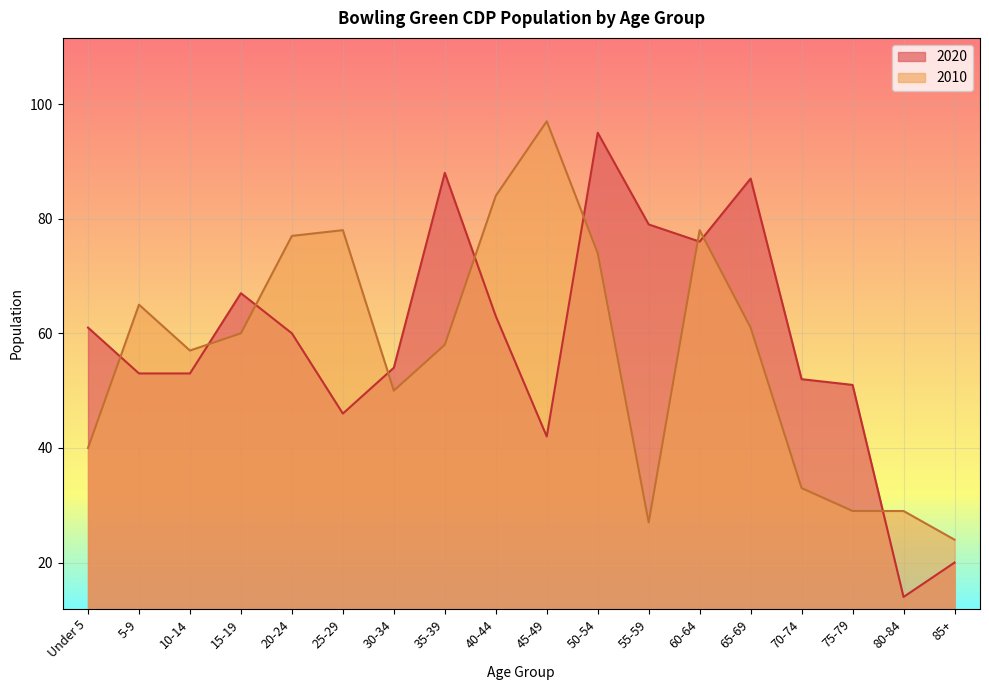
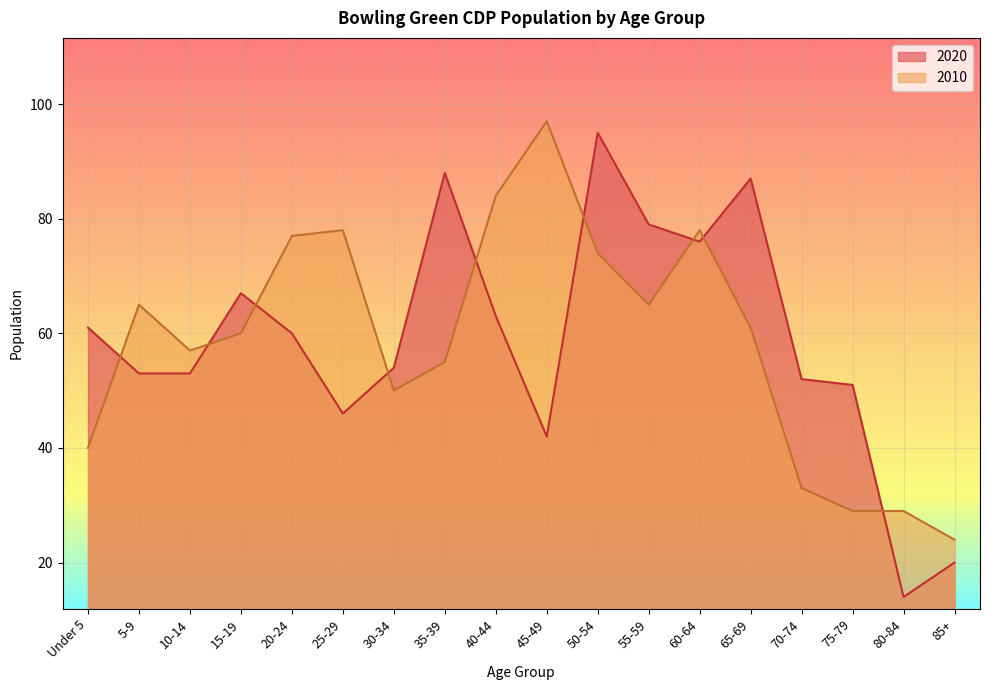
  {
    "2020": {
      "Under 5": 61,
      "5-9": 53,
      "10-14": 53,
      "15-19": 67,
      "20-24": 60,
      "25-29": 46,
      "30-34": 54,
      "35-39": 88,
      "40-44": 63,
      "45-49": 42,
      "50-54": 95,
      "55-59": 79,
      "60-64": 76,
      "65-69": 87,
      "70-74": 52,
      "75-79": 51,
      "80-84": 14,
      "85+": 20
    },
    "2010": {
      "Under 5": 40,
      "5-9": 65,
      "10-14": 57,
      "15-19": 60,
      "20-24": 77,
      "25-29": 78,
      "30-34": 50,
-     "35-39": 58,
+     "35-39": 55,
      "40-44": 84,
      "45-49": 97,
      "50-54": 74,
-     "55-59": 27,
+     "55-59": 65,
      "60-64": 78,
      "65-69": 61,
      "70-74": 33,
      "75-79": 29,
      "80-84": 29,
      "85+": 24
    }
  }
